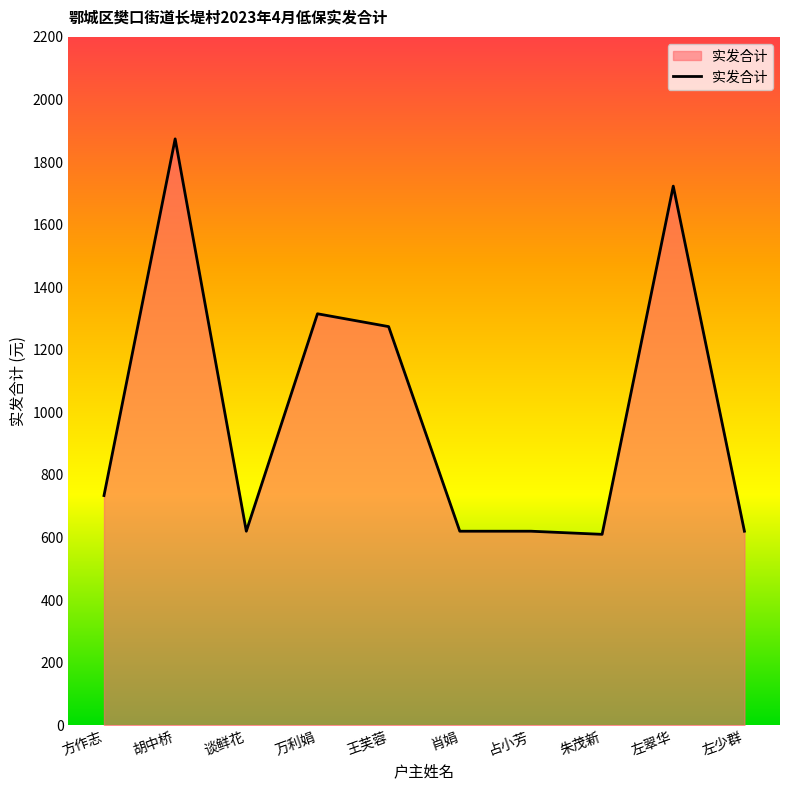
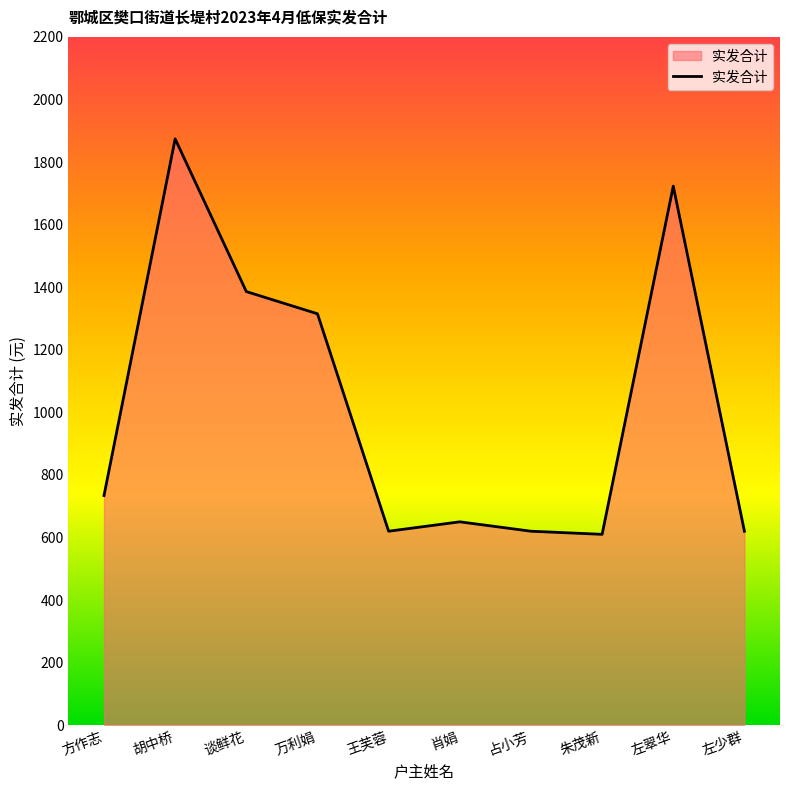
  {
    "方作志": 730,
    "胡中桥": 1870,
-   "谈鲜花": 620,
+   "谈鲜花": 1390,
    "万利娟": 1320,
-   "王芙蓉": 1270,
-   "肖娟": 620,
+   "王芙蓉": 620,
+   "肖娟": 650,
    "占小芳": 620,
    "朱茂新": 610,
    "左翠华": 1720,
    "左少群": 620
  }
